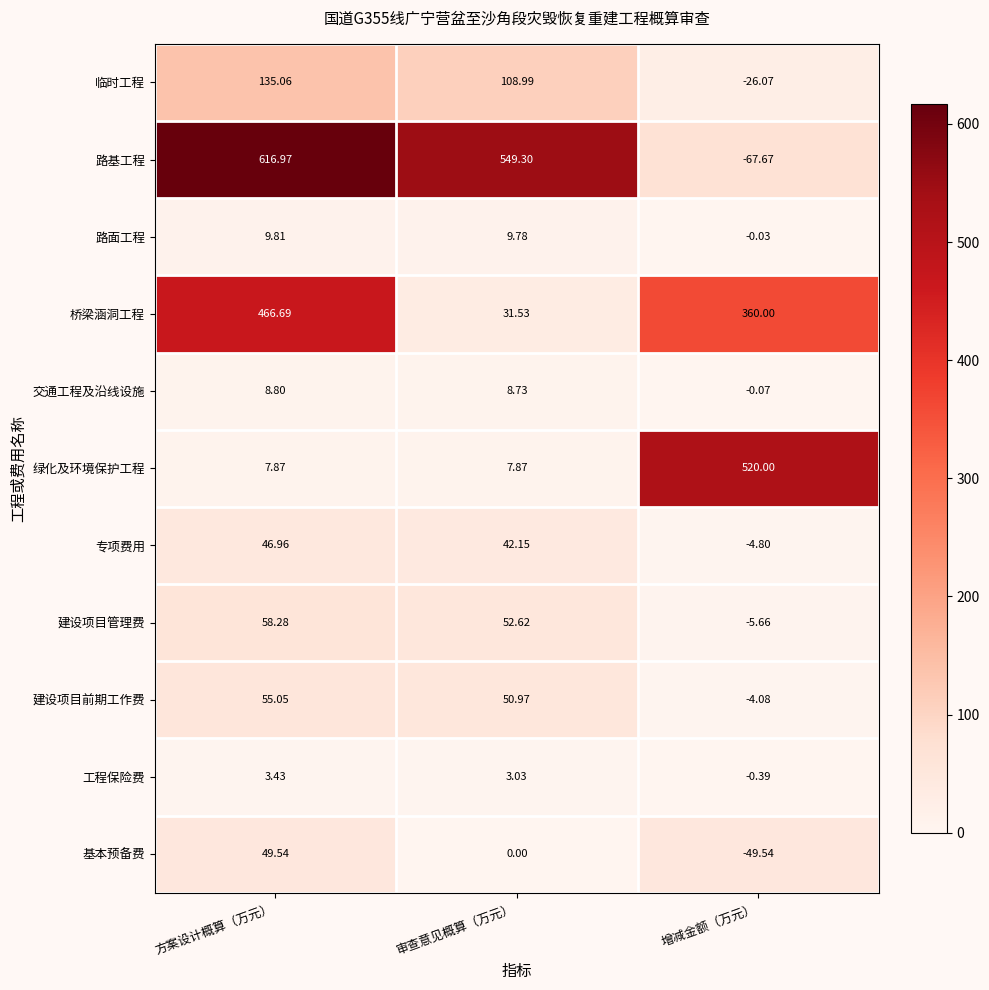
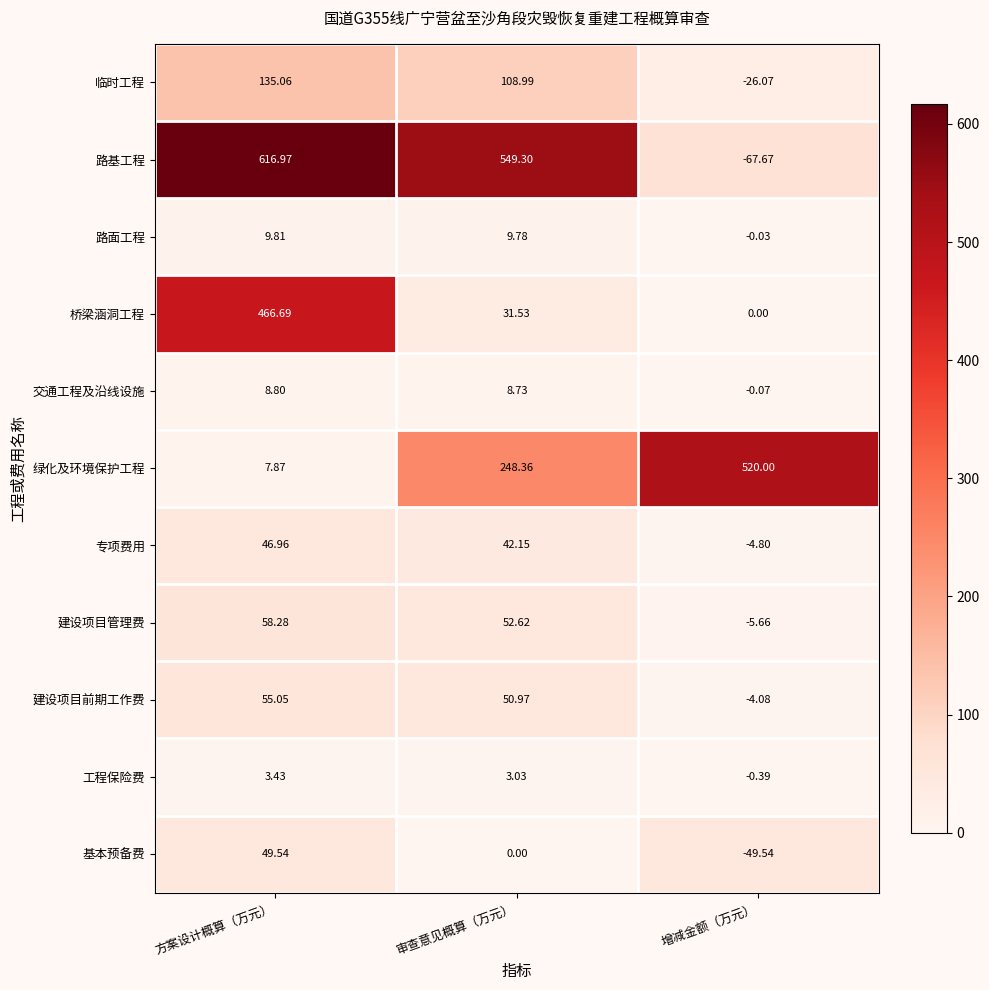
  {
    "临时工程": {
      "方案设计概算（万元）": 135.06,
      "审查意见概算（万元）": 108.99,
      "增减金额（万元）": -26.07
    },
    "路基工程": {
      "方案设计概算（万元）": 616.97,
      "审查意见概算（万元）": 549.30,
      "增减金额（万元）": -67.67
    },
    "路面工程": {
      "方案设计概算（万元）": 9.81,
      "审查意见概算（万元）": 9.78,
      "增减金额（万元）": -0.03
    },
    "桥梁涵洞工程": {
      "方案设计概算（万元）": 466.69,
      "审查意见概算（万元）": 31.53,
-     "增减金额（万元）": 360.00
+     "增减金额（万元）": 0.00
    },
    "交通工程及沿线设施": {
      "方案设计概算（万元）": 8.80,
      "审查意见概算（万元）": 8.73,
      "增减金额（万元）": -0.07
    },
    "绿化及环境保护工程": {
      "方案设计概算（万元）": 7.87,
-     "审查意见概算（万元）": 7.87,
+     "审查意见概算（万元）": 248.36,
      "增减金额（万元）": 520.00
    },
    "专项费用": {
      "方案设计概算（万元）": 46.96,
      "审查意见概算（万元）": 42.15,
      "增减金额（万元）": -4.80
    },
    "建设项目管理费": {
      "方案设计概算（万元）": 58.28,
      "审查意见概算（万元）": 52.62,
      "增减金额（万元）": -5.66
    },
    "建设项目前期工作费": {
      "方案设计概算（万元）": 55.05,
      "审查意见概算（万元）": 50.97,
      "增减金额（万元）": -4.08
    },
    "工程保险费": {
      "方案设计概算（万元）": 3.43,
      "审查意见概算（万元）": 3.03,
      "增减金额（万元）": -0.39
    },
    "基本预备费": {
      "方案设计概算（万元）": 49.54,
      "审查意见概算（万元）": 0.00,
      "增减金额（万元）": -49.54
    }
  }
